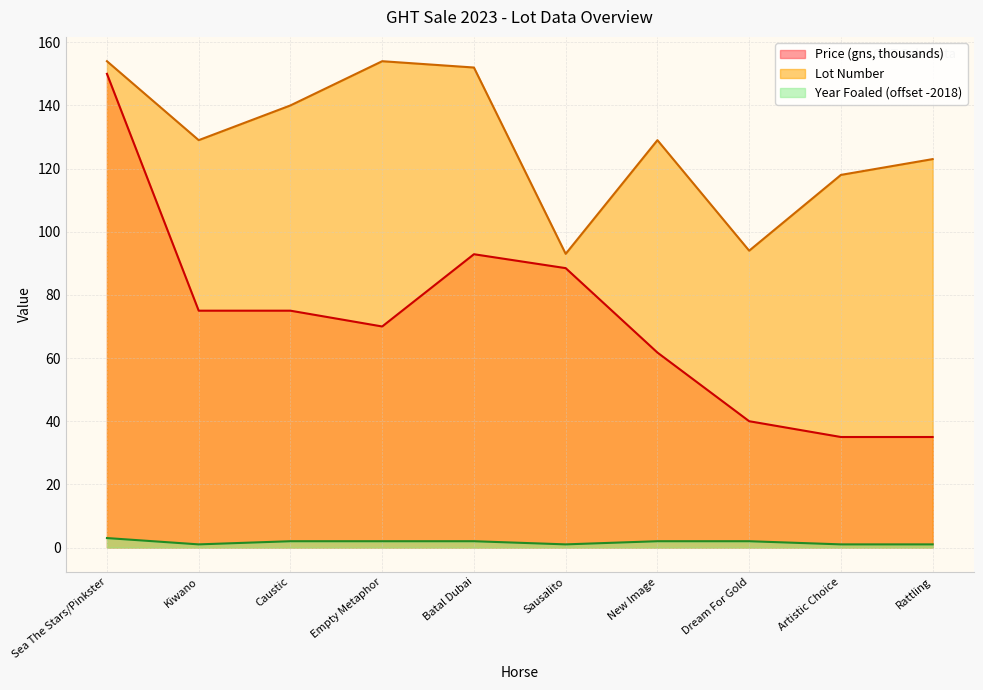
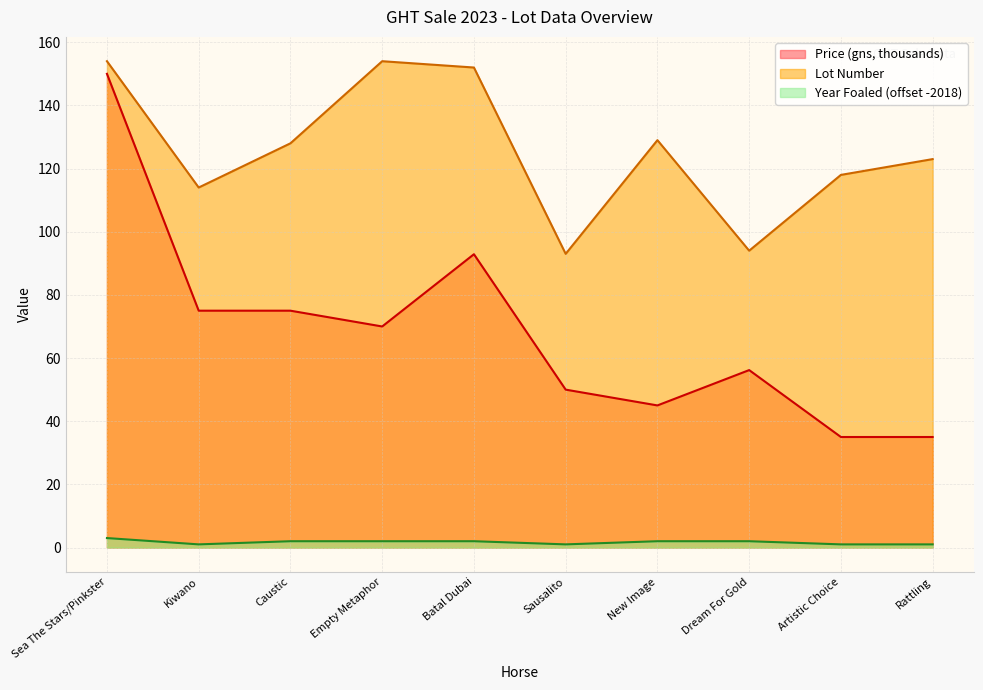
  {
    "Price (gns, thousands)": {
      "Sea The Stars/Pinkster": 150,
      "Kiwano": 75,
      "Caustic": 75,
      "Empty Metaphor": 70,
      "Batal Dubai": 93,
-     "Sausalito": 88,
-     "New Image": 62,
-     "Dream For Gold": 40,
+     "Sausalito": 50,
+     "New Image": 45,
+     "Dream For Gold": 56,
      "Artistic Choice": 35,
      "Rattling": 35
    },
    "Lot Number": {
      "Sea The Stars/Pinkster": 154,
-     "Kiwano": 129,
-     "Caustic": 140,
+     "Kiwano": 114,
+     "Caustic": 128,
      "Empty Metaphor": 154,
      "Batal Dubai": 152,
      "Sausalito": 93,
      "New Image": 129,
      "Dream For Gold": 94,
      "Artistic Choice": 118,
      "Rattling": 123
    },
    "Year Foaled (offset -2018)": {
      "Sea The Stars/Pinkster": 3,
      "Kiwano": 1,
      "Caustic": 2,
      "Empty Metaphor": 2,
      "Batal Dubai": 2,
      "Sausalito": 1,
      "New Image": 2,
      "Dream For Gold": 2,
      "Artistic Choice": 1,
      "Rattling": 1
    }
  }
